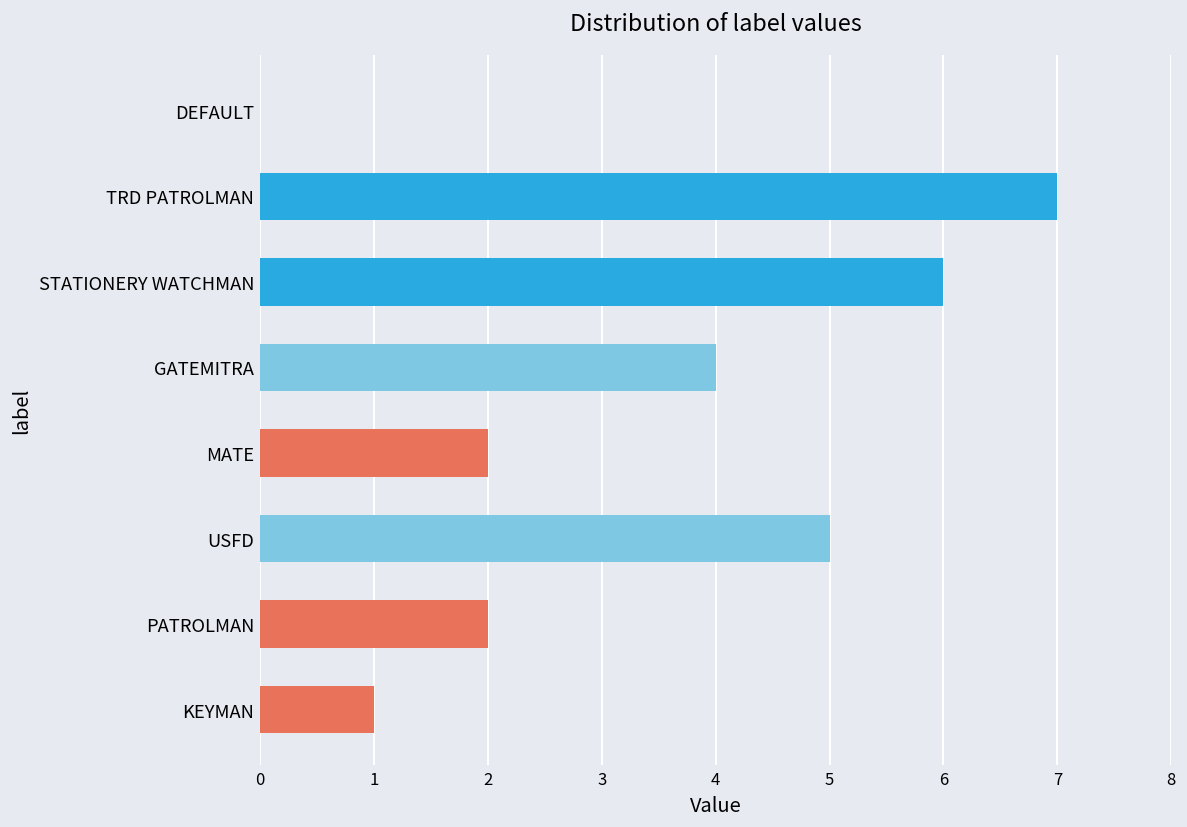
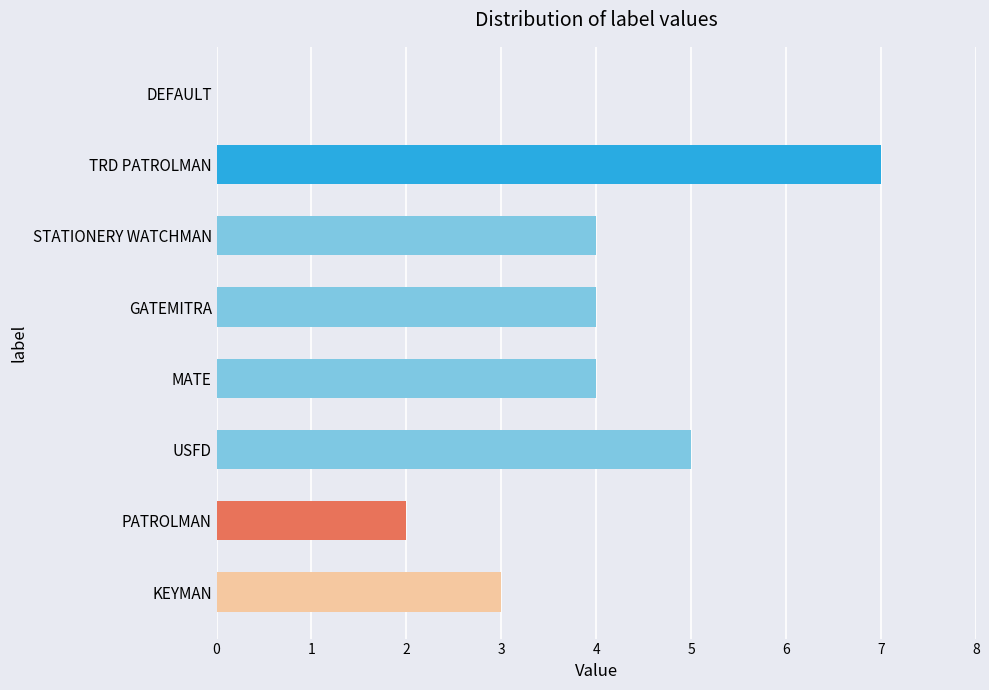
  {
    "DEFAULT": 0,
    "TRD PATROLMAN": 7,
-   "STATIONERY WATCHMAN": 6,
+   "STATIONERY WATCHMAN": 4,
    "GATEMITRA": 4,
-   "MATE": 2,
+   "MATE": 4,
    "USFD": 5,
    "PATROLMAN": 2,
-   "KEYMAN": 1
+   "KEYMAN": 3
  }
